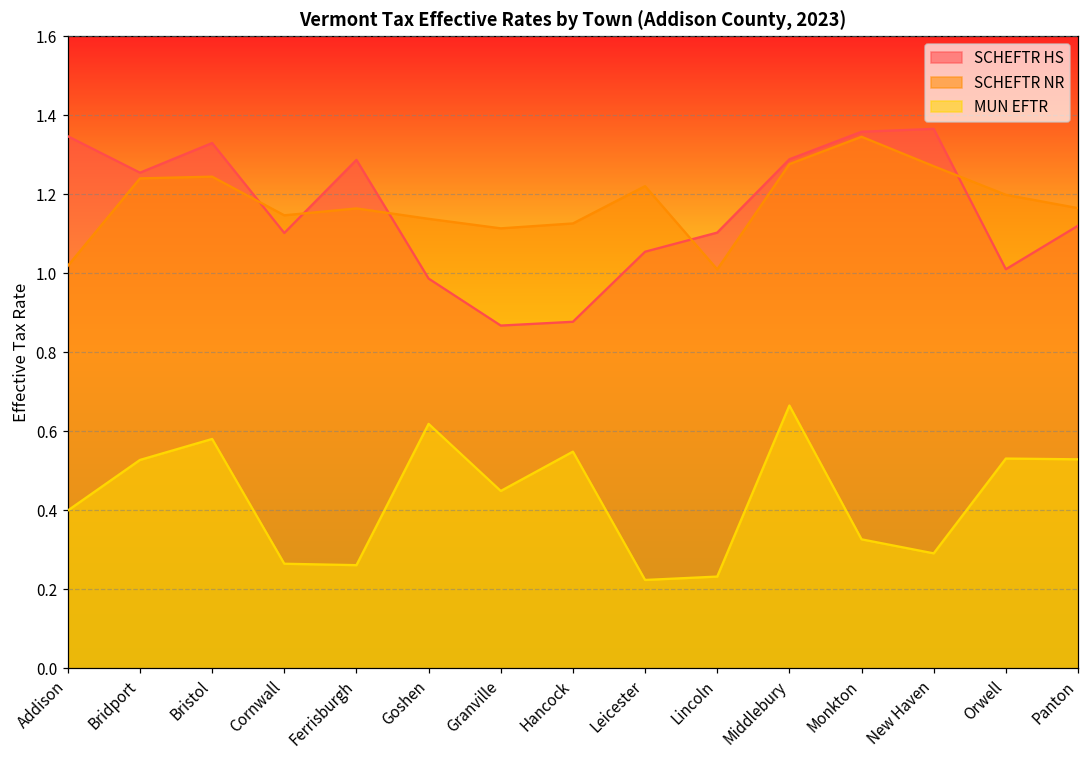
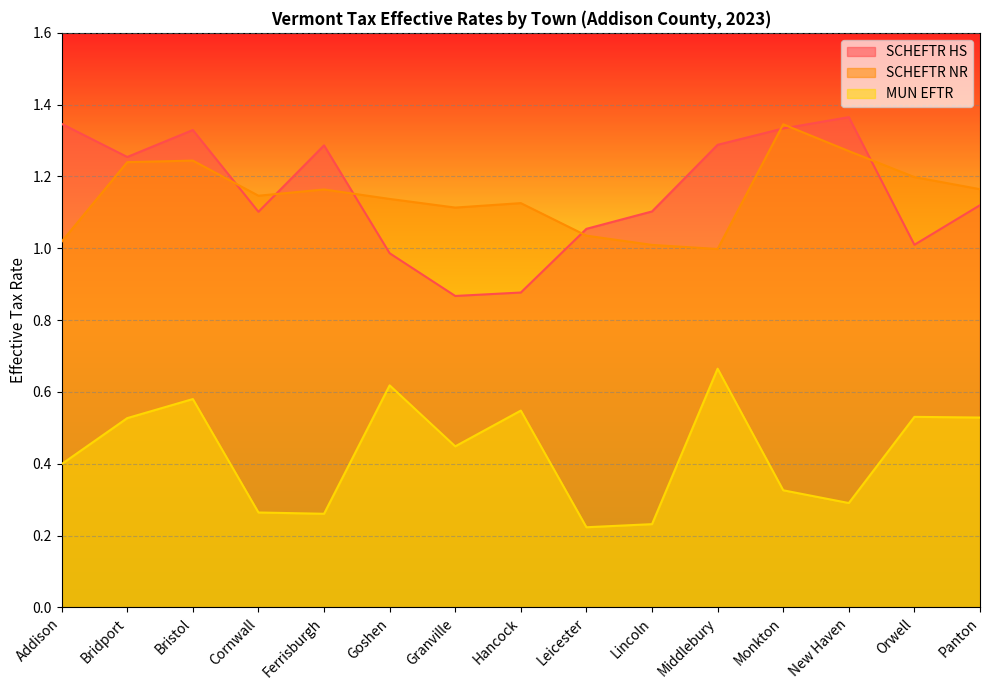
  {
    "SCHEFTR HS": {
      "Addison": 1.35,
      "Bridport": 1.25,
      "Bristol": 1.33,
      "Cornwall": 1.10,
      "Ferrisburgh": 1.29,
      "Goshen": 0.99,
      "Granville": 0.87,
      "Hancock": 0.88,
      "Leicester": 1.05,
      "Lincoln": 1.10,
      "Middlebury": 1.29,
-     "Monkton": 1.36,
+     "Monkton": 1.33,
      "New Haven": 1.37,
      "Orwell": 1.01,
      "Panton": 1.12
    },
    "SCHEFTR NR": {
      "Addison": 1.02,
      "Bridport": 1.24,
      "Bristol": 1.24,
      "Cornwall": 1.15,
      "Ferrisburgh": 1.16,
      "Goshen": 1.14,
      "Granville": 1.11,
      "Hancock": 1.13,
-     "Leicester": 1.22,
+     "Leicester": 1.04,
      "Lincoln": 1.01,
-     "Middlebury": 1.28,
+     "Middlebury": 1.00,
      "Monkton": 1.35,
      "New Haven": 1.27,
      "Orwell": 1.20,
      "Panton": 1.16
    },
    "MUN EFTR": {
      "Addison": 0.40,
      "Bridport": 0.53,
      "Bristol": 0.58,
      "Cornwall": 0.26,
      "Ferrisburgh": 0.26,
      "Goshen": 0.62,
      "Granville": 0.45,
      "Hancock": 0.55,
      "Leicester": 0.22,
      "Lincoln": 0.23,
      "Middlebury": 0.66,
      "Monkton": 0.33,
      "New Haven": 0.29,
      "Orwell": 0.53,
      "Panton": 0.53
    }
  }
